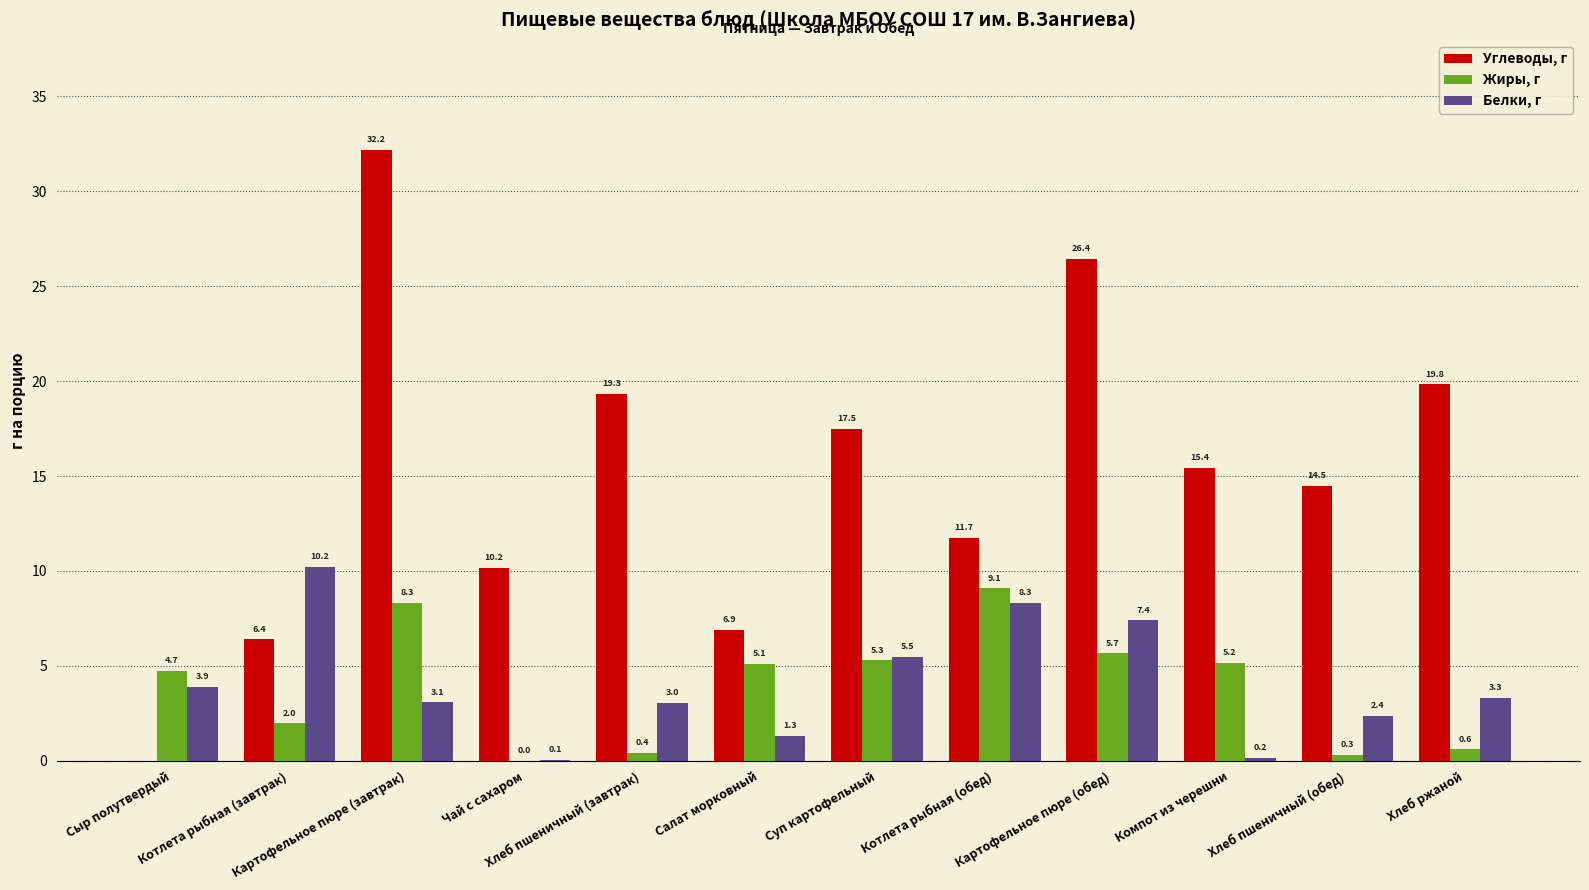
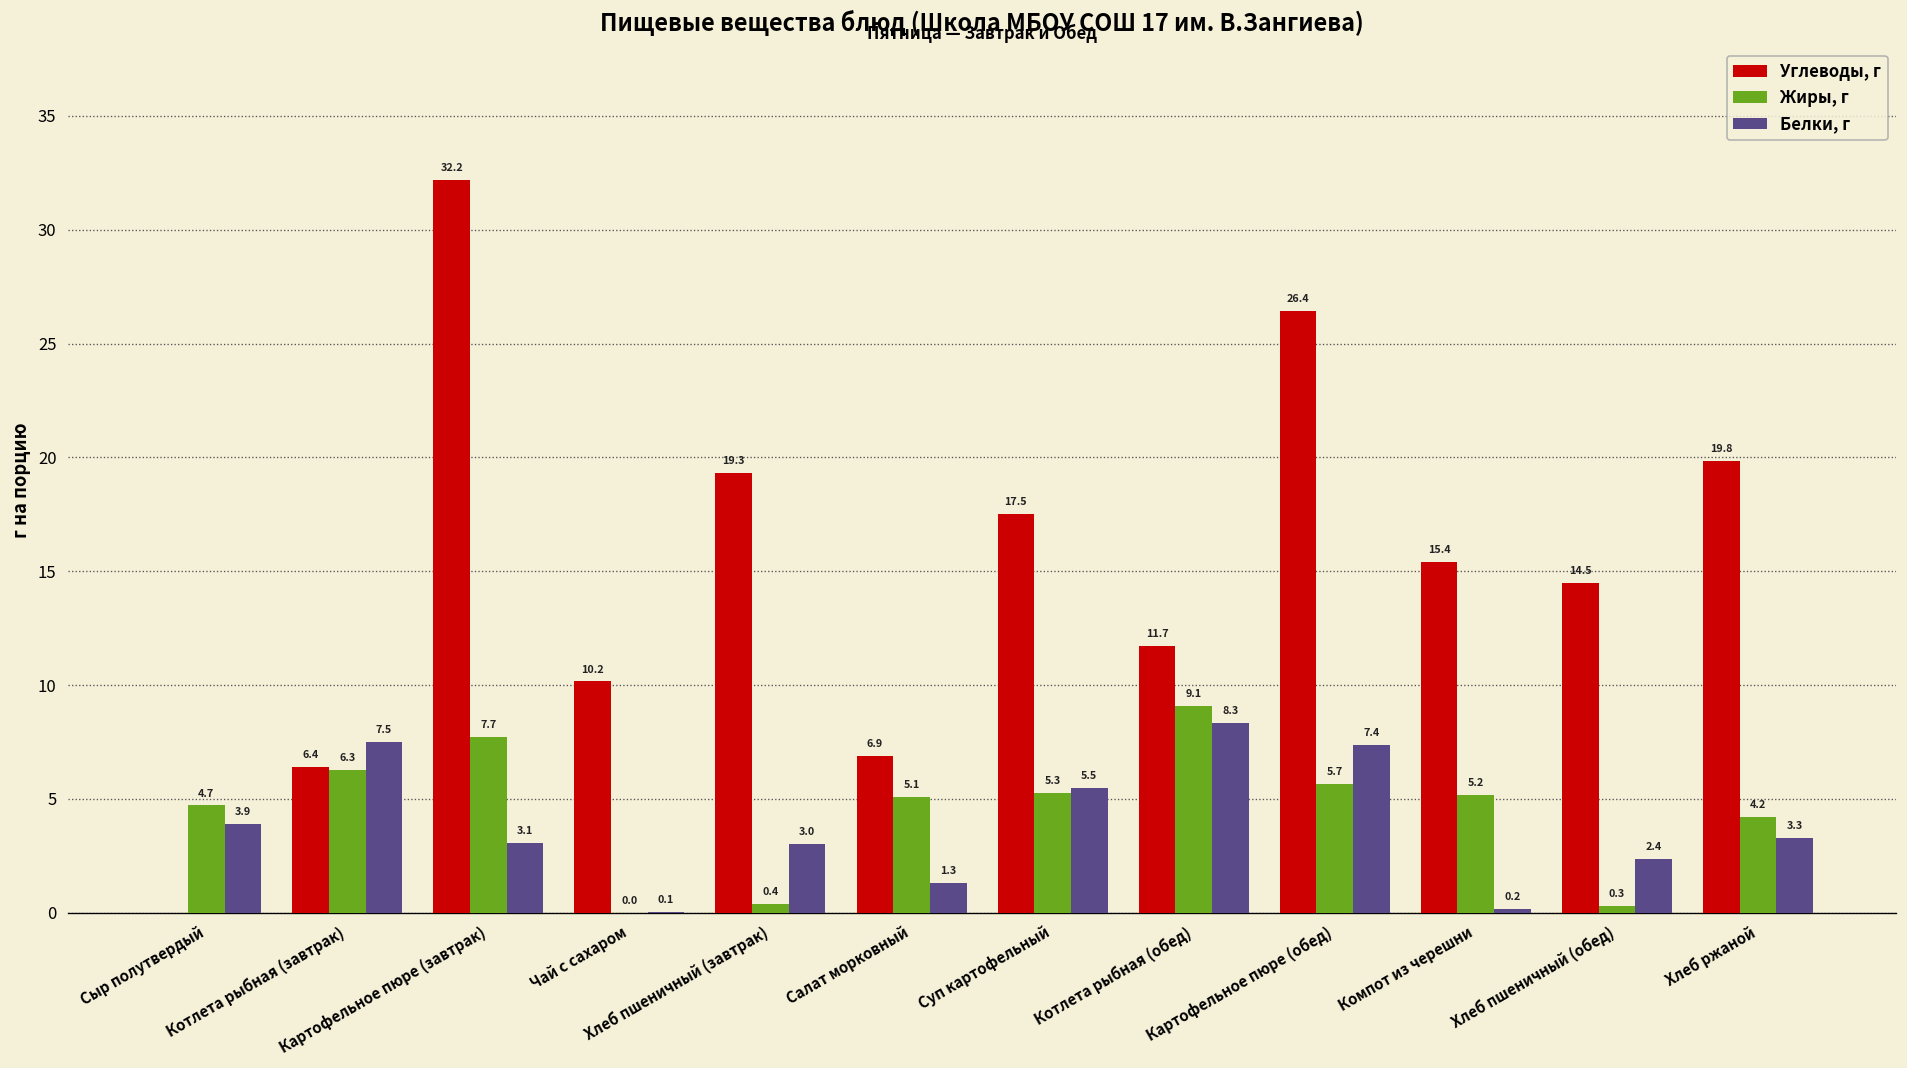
  {
    "Углеводы, г": {
      "Котлета рыбная (завтрак)": 6.4,
      "Картофельное пюре (завтрак)": 32.2,
      "Чай с сахаром": 10.2,
      "Хлеб пшеничный (завтрак)": 19.3,
      "Салат морковный": 6.9,
      "Суп картофельный": 17.5,
      "Котлета рыбная (обед)": 11.7,
      "Картофельное пюре (обед)": 26.4,
      "Компот из черешни": 15.4,
      "Хлеб пшеничный (обед)": 14.5,
      "Хлеб ржаной": 19.8
    },
    "Жиры, г": {
      "Сыр полутвердый": 4.7,
-     "Котлета рыбная (завтрак)": 2.0,
-     "Картофельное пюре (завтрак)": 8.3,
+     "Котлета рыбная (завтрак)": 6.3,
+     "Картофельное пюре (завтрак)": 7.7,
      "Чай с сахаром": 0.0,
      "Хлеб пшеничный (завтрак)": 0.4,
      "Салат морковный": 5.1,
      "Суп картофельный": 5.3,
      "Котлета рыбная (обед)": 9.1,
      "Картофельное пюре (обед)": 5.7,
      "Компот из черешни": 5.2,
      "Хлеб пшеничный (обед)": 0.3,
-     "Хлеб ржаной": 0.6
+     "Хлеб ржаной": 4.2
    },
    "Белки, г": {
      "Сыр полутвердый": 3.9,
-     "Котлета рыбная (завтрак)": 10.2,
+     "Котлета рыбная (завтрак)": 7.5,
      "Картофельное пюре (завтрак)": 3.1,
      "Чай с сахаром": 0.1,
      "Хлеб пшеничный (завтрак)": 3.0,
      "Салат морковный": 1.3,
      "Суп картофельный": 5.5,
      "Котлета рыбная (обед)": 8.3,
      "Картофельное пюре (обед)": 7.4,
      "Компот из черешни": 0.2,
      "Хлеб пшеничный (обед)": 2.4,
      "Хлеб ржаной": 3.3
    }
  }
